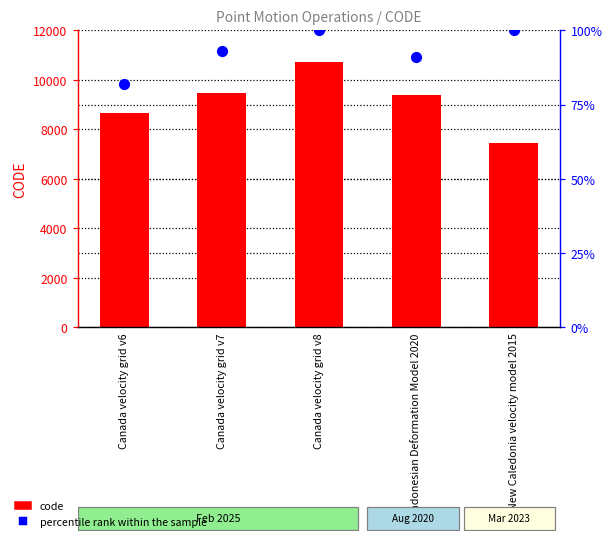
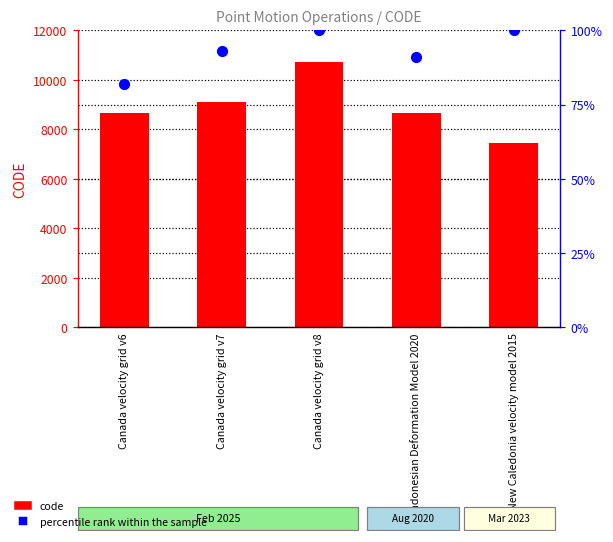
  {
    "code": {
      "Canada velocity grid v6": 8700,
-     "Canada velocity grid v7": 9500,
+     "Canada velocity grid v7": 9100,
      "Canada velocity grid v8": 10700,
-     "Indonesian Deformation Model 2020": 9400,
+     "Indonesian Deformation Model 2020": 8700,
      "New Caledonia velocity model 2015": 7400
    }
  }
